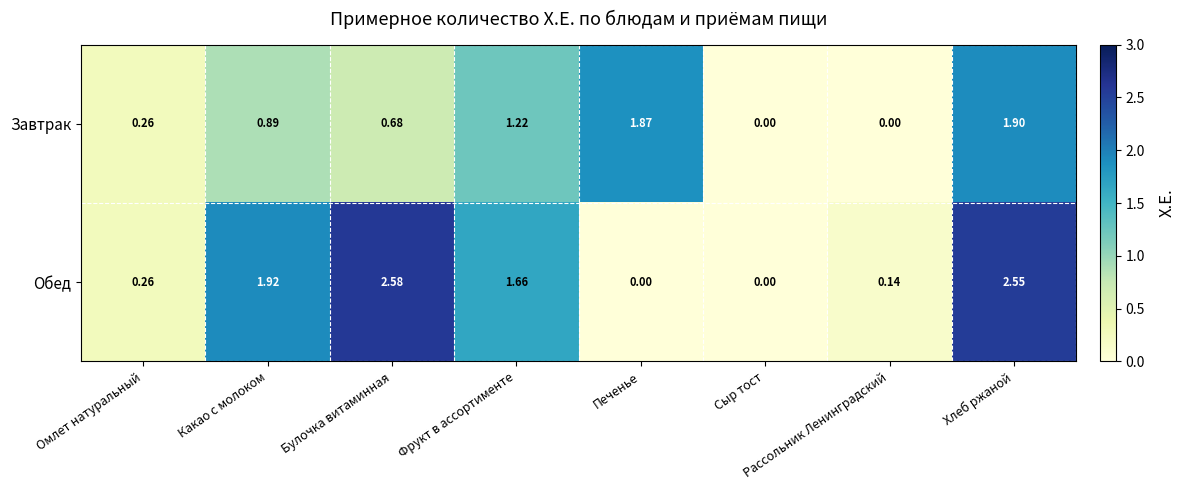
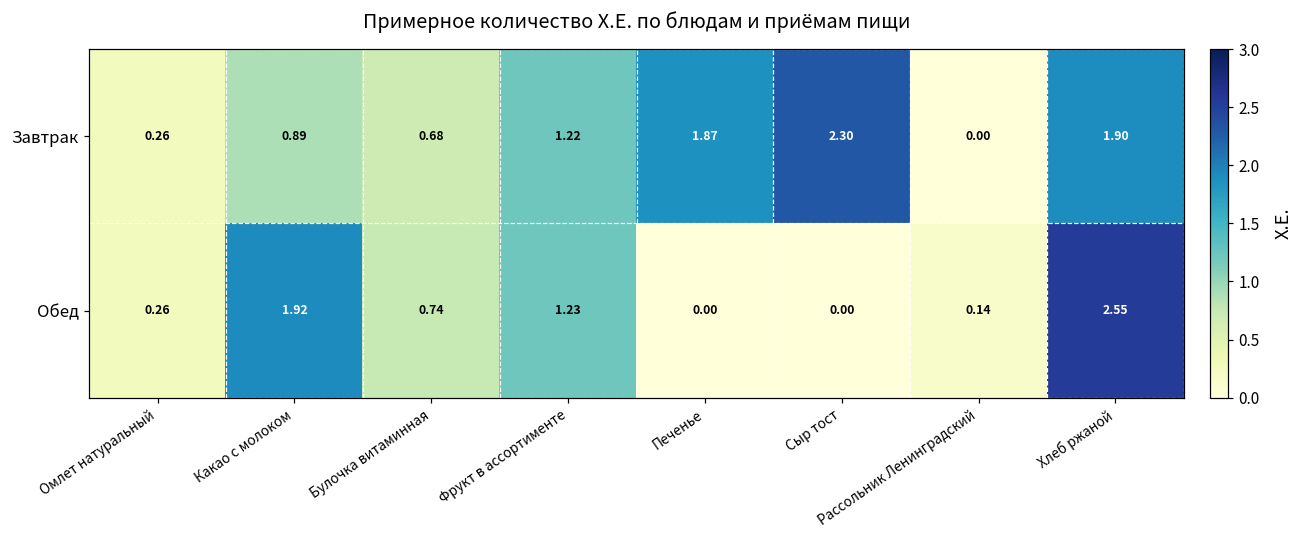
  {
    "Завтрак": {
      "Омлет натуральный": 0.26,
      "Какао с молоком": 0.89,
      "Булочка витаминная": 0.68,
      "Фрукт в ассортименте": 1.22,
      "Печенье": 1.87,
-     "Сыр тост": 0.00,
+     "Сыр тост": 2.30,
      "Рассольник Ленинградский": 0.00,
      "Хлеб ржаной": 1.90
    },
    "Обед": {
      "Омлет натуральный": 0.26,
      "Какао с молоком": 1.92,
-     "Булочка витаминная": 2.58,
-     "Фрукт в ассортименте": 1.66,
+     "Булочка витаминная": 0.74,
+     "Фрукт в ассортименте": 1.23,
      "Печенье": 0.00,
      "Сыр тост": 0.00,
      "Рассольник Ленинградский": 0.14,
      "Хлеб ржаной": 2.55
    }
  }
